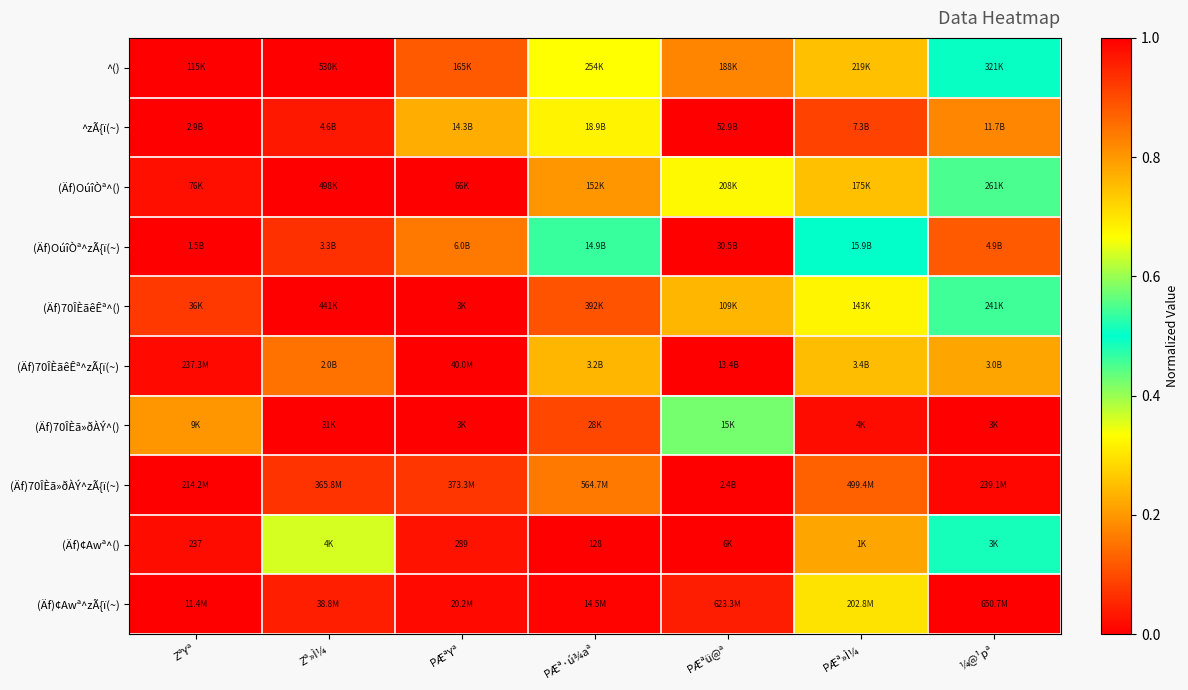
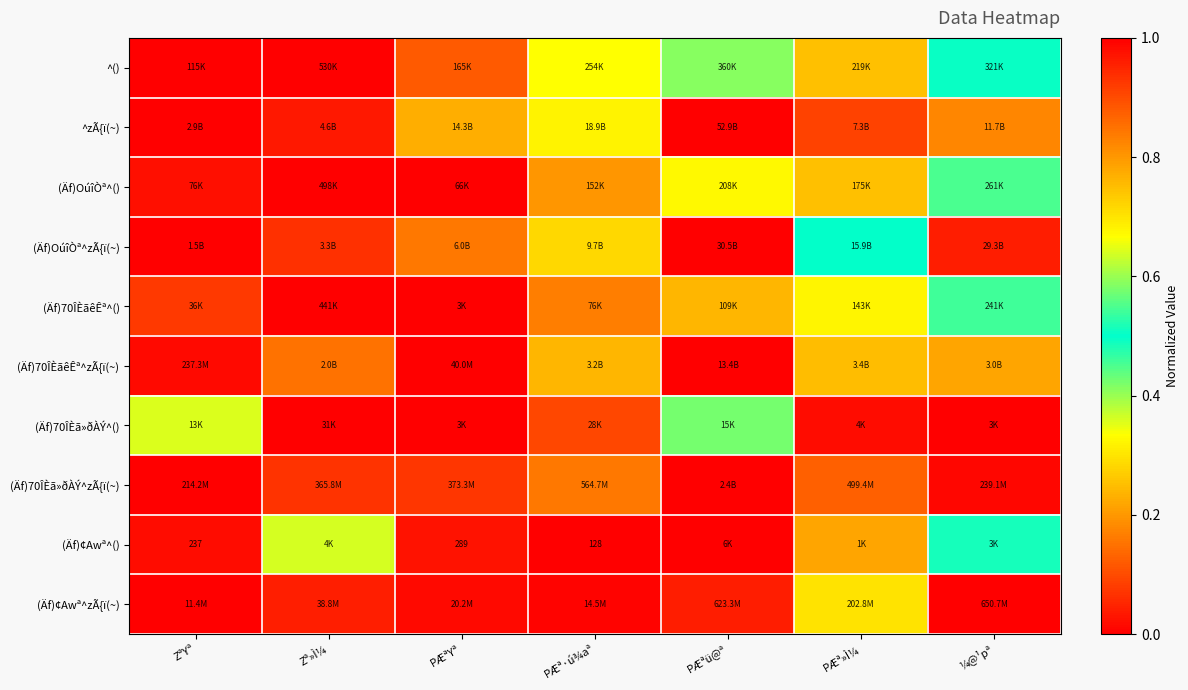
  {
    "^()": {
      "ZªYª": "115K",
      "Zª»Ì¼": "530K",
      "PÆªYª": "165K",
      "PÆª·ú¾aª": "254K",
-     "PÆªü@ª": "188K",
+     "PÆªü@ª": "360K",
      "PÆª»Ì¼": "219K",
      "¼@¹pª": "321K"
    },
    "^zÃ{ï(~)": {
      "ZªYª": "2.9B",
      "Zª»Ì¼": "4.6B",
      "PÆªYª": "14.3B",
      "PÆª·ú¾aª": "18.9B",
      "PÆªü@ª": "52.9B",
      "PÆª»Ì¼": "7.3B",
      "¼@¹pª": "11.7B"
    },
    "(Äf)OúîÒª^()": {
      "ZªYª": "76K",
      "Zª»Ì¼": "498K",
      "PÆªYª": "66K",
      "PÆª·ú¾aª": "152K",
      "PÆªü@ª": "208K",
      "PÆª»Ì¼": "175K",
      "¼@¹pª": "261K"
    },
    "(Äf)OúîÒª^zÃ{ï(~)": {
      "ZªYª": "1.5B",
      "Zª»Ì¼": "3.3B",
      "PÆªYª": "6.0B",
-     "PÆª·ú¾aª": "14.9B",
+     "PÆª·ú¾aª": "9.7B",
      "PÆªü@ª": "30.5B",
      "PÆª»Ì¼": "15.9B",
-     "¼@¹pª": "4.9B"
+     "¼@¹pª": "29.3B"
    },
    "(Äf)70ÎÈãêÊª^()": {
      "ZªYª": "36K",
      "Zª»Ì¼": "441K",
      "PÆªYª": "3K",
-     "PÆª·ú¾aª": "392K",
+     "PÆª·ú¾aª": "76K",
      "PÆªü@ª": "109K",
      "PÆª»Ì¼": "143K",
      "¼@¹pª": "241K"
    },
    "(Äf)70ÎÈãêÊª^zÃ{ï(~)": {
      "ZªYª": "237.3M",
      "Zª»Ì¼": "2.0B",
      "PÆªYª": "40.0M",
      "PÆª·ú¾aª": "3.2B",
      "PÆªü@ª": "13.4B",
      "PÆª»Ì¼": "3.4B",
      "¼@¹pª": "3.0B"
    },
    "(Äf)70ÎÈã»ðÀÝ^()": {
-     "ZªYª": "9K",
+     "ZªYª": "13K",
      "Zª»Ì¼": "31K",
      "PÆªYª": "3K",
      "PÆª·ú¾aª": "28K",
      "PÆªü@ª": "15K",
      "PÆª»Ì¼": "4K",
      "¼@¹pª": "3K"
    },
    "(Äf)70ÎÈã»ðÀÝ^zÃ{ï(~)": {
      "ZªYª": "214.2M",
      "Zª»Ì¼": "365.8M",
      "PÆªYª": "373.3M",
      "PÆª·ú¾aª": "564.7M",
      "PÆªü@ª": "2.4B",
      "PÆª»Ì¼": "499.4M",
      "¼@¹pª": "239.1M"
    },
    "(Äf)¢Awª^()": {
      "ZªYª": "237",
      "Zª»Ì¼": "4K",
      "PÆªYª": "289",
      "PÆª·ú¾aª": "128",
      "PÆªü@ª": "6K",
      "PÆª»Ì¼": "1K",
      "¼@¹pª": "3K"
    },
    "(Äf)¢Awª^zÃ{ï(~)": {
      "ZªYª": "11.4M",
      "Zª»Ì¼": "38.8M",
      "PÆªYª": "20.2M",
      "PÆª·ú¾aª": "14.5M",
      "PÆªü@ª": "623.3M",
      "PÆª»Ì¼": "202.8M",
      "¼@¹pª": "650.7M"
    }
  }
